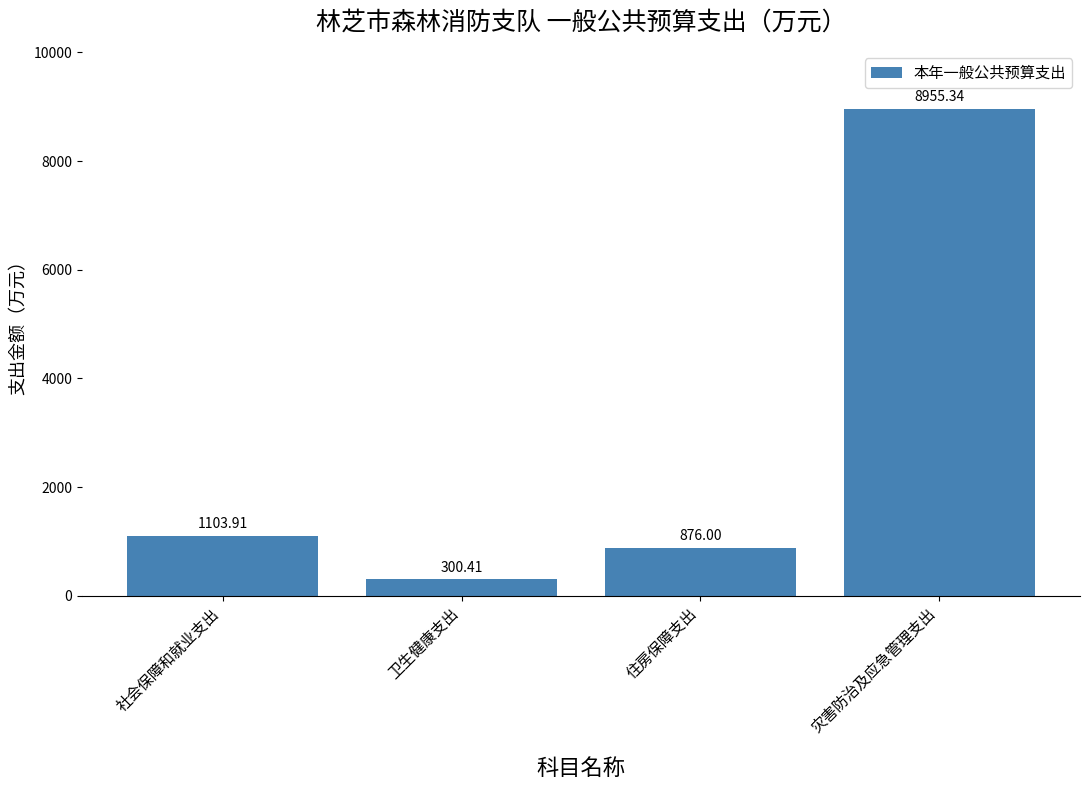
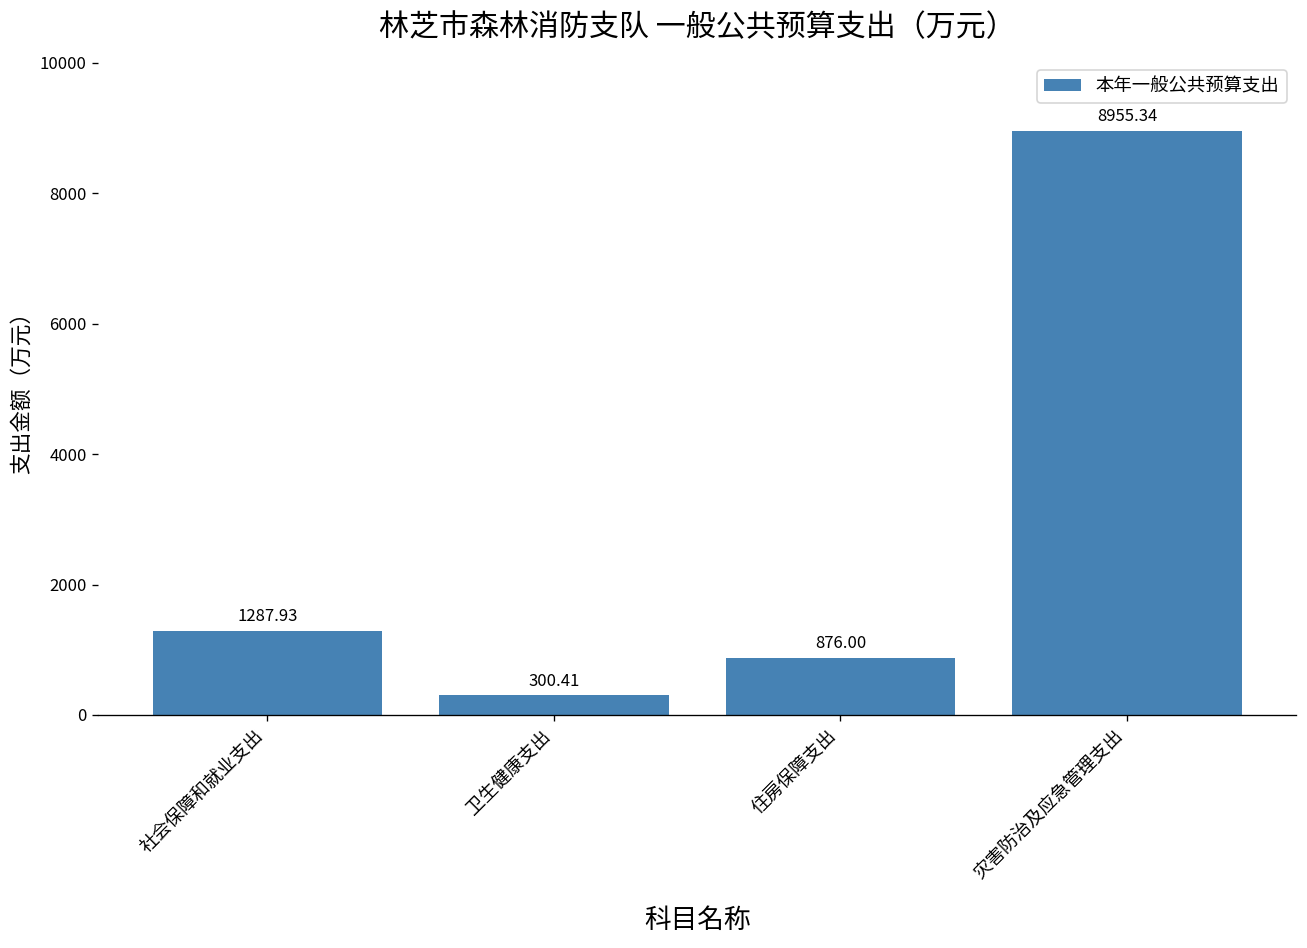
  {
-   "社会保障和就业支出": 1103.91,
+   "社会保障和就业支出": 1287.93,
    "卫生健康支出": 300.41,
    "住房保障支出": 876.00,
    "灾害防治及应急管理支出": 8955.34
  }
